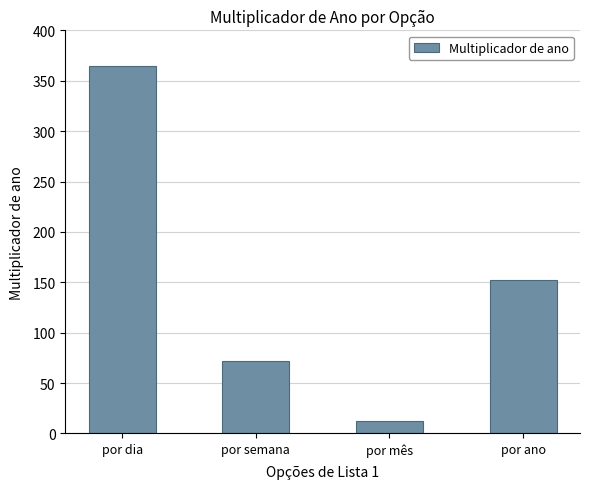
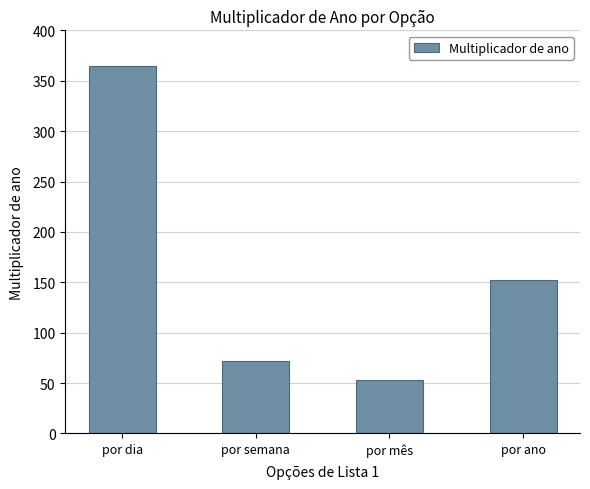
  {
    "por dia": 365,
    "por semana": 72,
-   "por mês": 12,
+   "por mês": 53,
    "por ano": 152
  }
